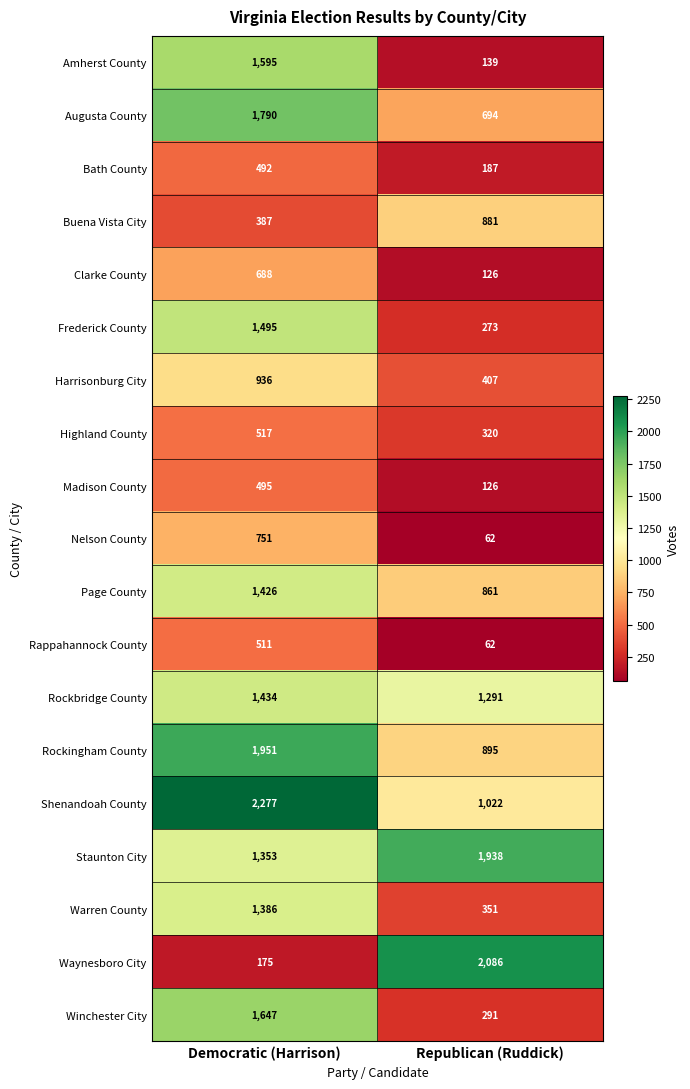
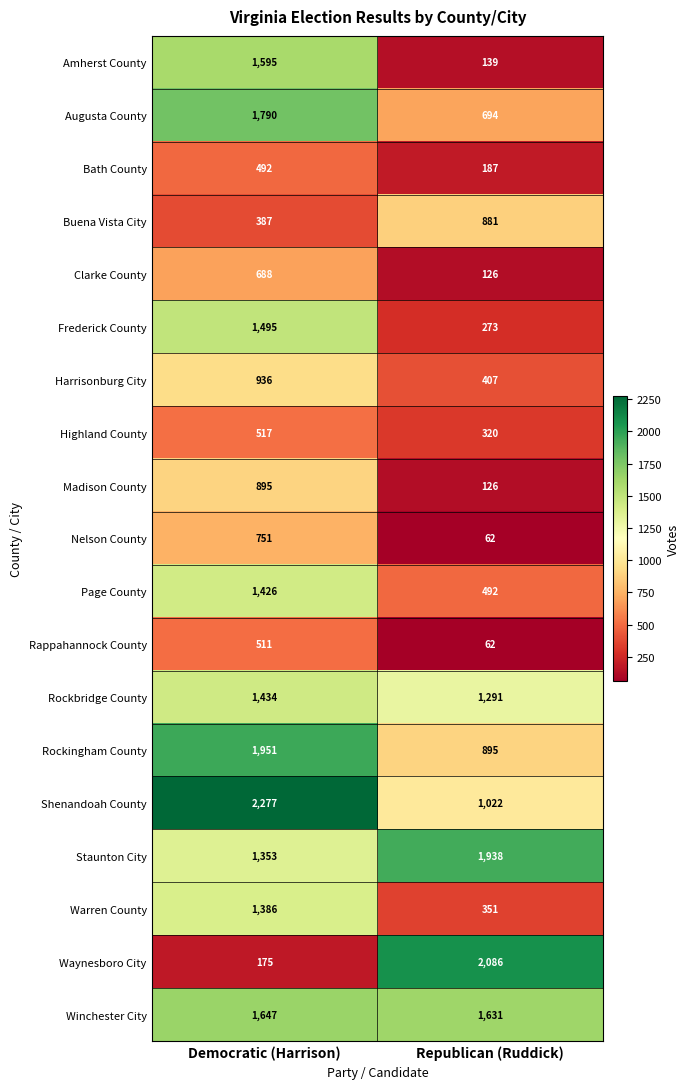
  {
    "Amherst County": {
      "Democratic (Harrison)": "1,595",
      "Republican (Ruddick)": "139"
    },
    "Augusta County": {
      "Democratic (Harrison)": "1,790",
      "Republican (Ruddick)": "694"
    },
    "Bath County": {
      "Democratic (Harrison)": "492",
      "Republican (Ruddick)": "187"
    },
    "Buena Vista City": {
      "Democratic (Harrison)": "387",
      "Republican (Ruddick)": "881"
    },
    "Clarke County": {
      "Democratic (Harrison)": "688",
      "Republican (Ruddick)": "126"
    },
    "Frederick County": {
      "Democratic (Harrison)": "1,495",
      "Republican (Ruddick)": "273"
    },
    "Harrisonburg City": {
      "Democratic (Harrison)": "936",
      "Republican (Ruddick)": "407"
    },
    "Highland County": {
      "Democratic (Harrison)": "517",
      "Republican (Ruddick)": "320"
    },
    "Madison County": {
-     "Democratic (Harrison)": "495",
+     "Democratic (Harrison)": "895",
      "Republican (Ruddick)": "126"
    },
    "Nelson County": {
      "Democratic (Harrison)": "751",
      "Republican (Ruddick)": "62"
    },
    "Page County": {
      "Democratic (Harrison)": "1,426",
-     "Republican (Ruddick)": "861"
+     "Republican (Ruddick)": "492"
    },
    "Rappahannock County": {
      "Democratic (Harrison)": "511",
      "Republican (Ruddick)": "62"
    },
    "Rockbridge County": {
      "Democratic (Harrison)": "1,434",
      "Republican (Ruddick)": "1,291"
    },
    "Rockingham County": {
      "Democratic (Harrison)": "1,951",
      "Republican (Ruddick)": "895"
    },
    "Shenandoah County": {
      "Democratic (Harrison)": "2,277",
      "Republican (Ruddick)": "1,022"
    },
    "Staunton City": {
      "Democratic (Harrison)": "1,353",
      "Republican (Ruddick)": "1,938"
    },
    "Warren County": {
      "Democratic (Harrison)": "1,386",
      "Republican (Ruddick)": "351"
    },
    "Waynesboro City": {
      "Democratic (Harrison)": "175",
      "Republican (Ruddick)": "2,086"
    },
    "Winchester City": {
      "Democratic (Harrison)": "1,647",
-     "Republican (Ruddick)": "291"
+     "Republican (Ruddick)": "1,631"
    }
  }
